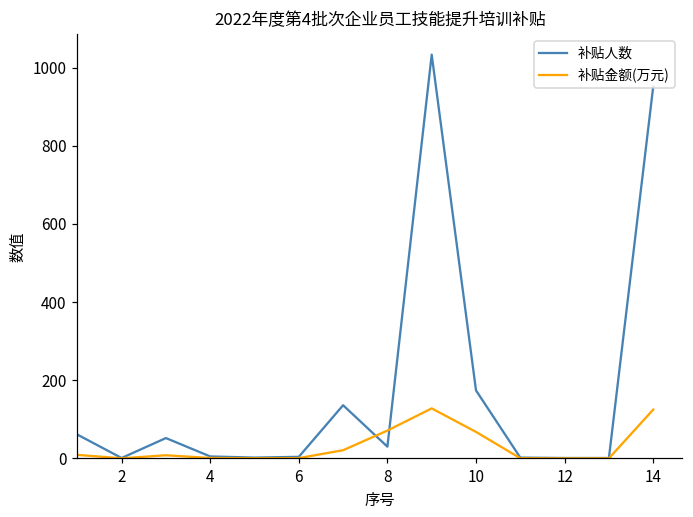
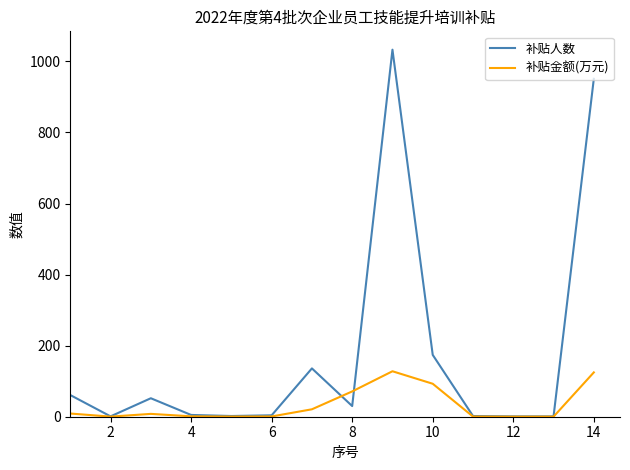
  {
    "补贴人数": {
      "8": 30,
      "10": 170
    },
    "补贴金额(万元)": {
      "8": 70,
-     "10": 70,
+     "10": 90,
      "14": 120
    }
  }
